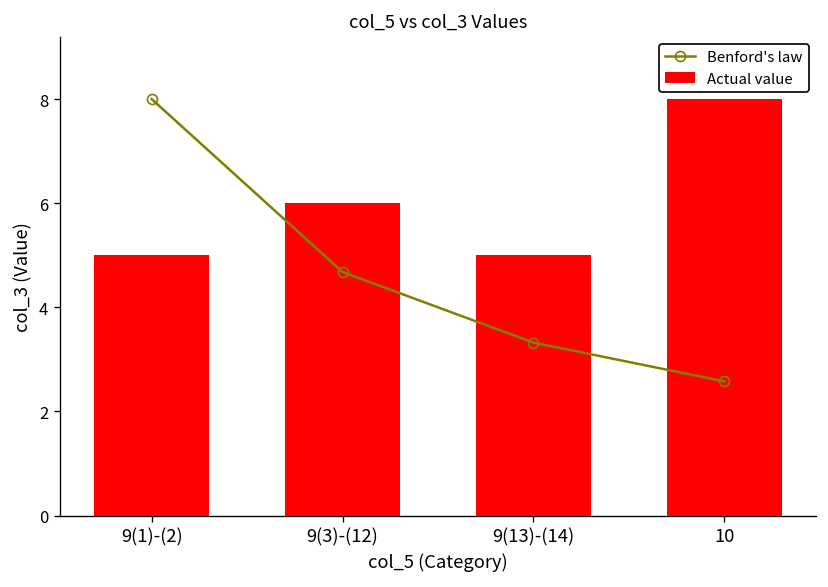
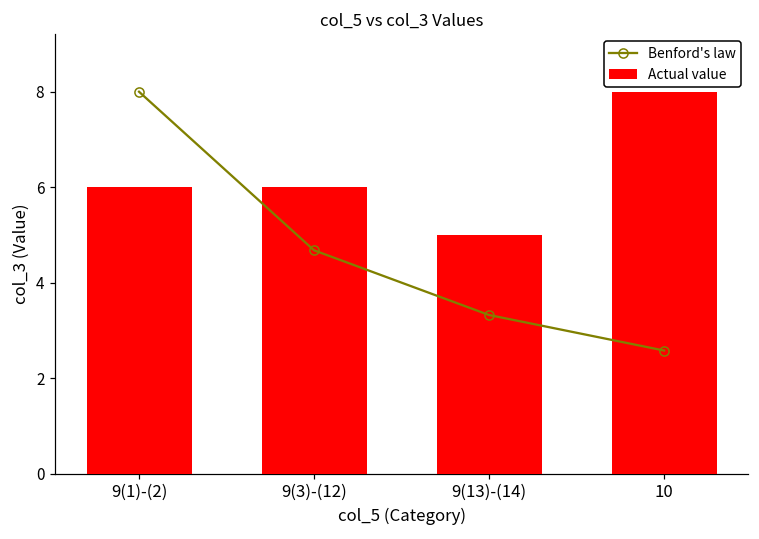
  {
    "Actual value": {
-     "9(1)-(2)": 5,
+     "9(1)-(2)": 6,
      "9(3)-(12)": 6,
      "9(13)-(14)": 5,
      "10": 8
    },
    "Benford's law": {
      "9(1)-(2)": 8,
      "9(3)-(12)": 4.7,
      "9(13)-(14)": 3.3,
      "10": 2.6
    }
  }
